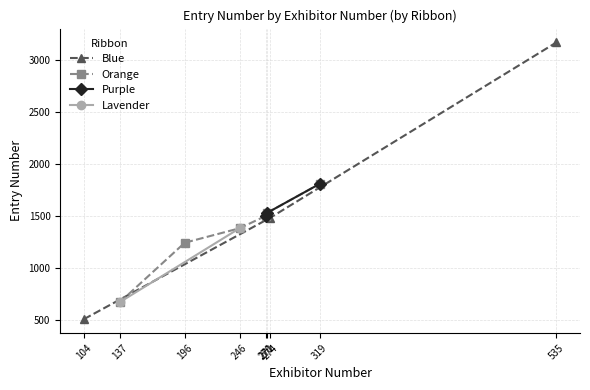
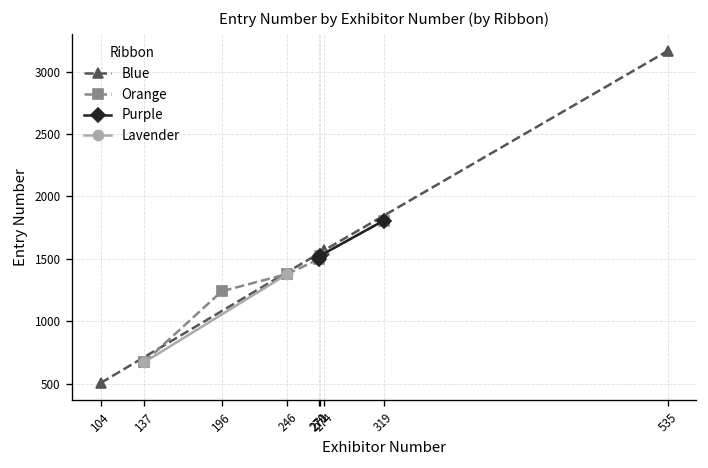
  {
    "Blue": {
      "104": 510,
-     "274": 1480,
+     "274": 1570,
      "535": 3170
    }
  }
